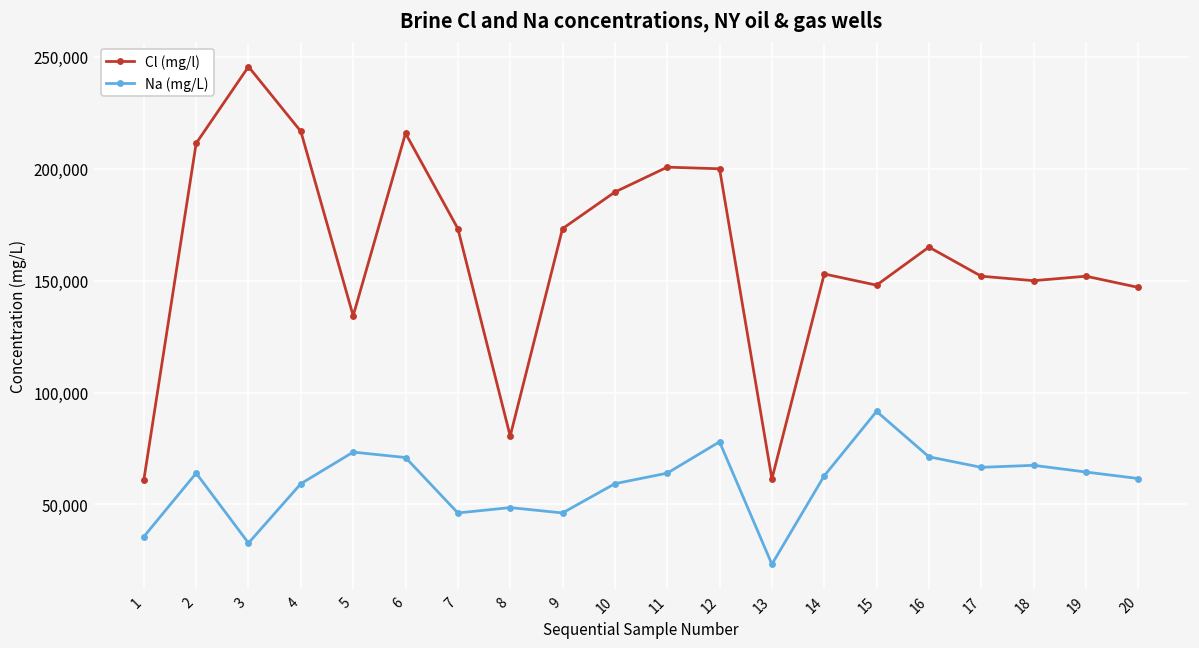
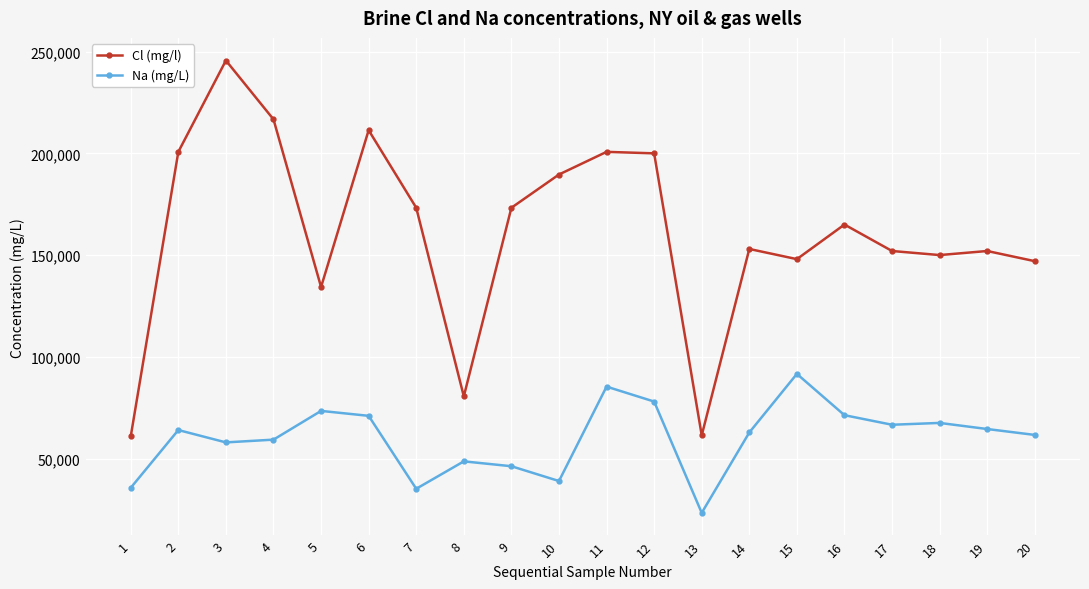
  {
    "Cl (mg/l)": {
      "1": "61,000",
-     "2": "211,000",
+     "2": "201,000",
      "3": "246,000",
      "4": "217,000",
      "5": "134,000",
-     "6": "216,000",
+     "6": "211,000",
      "7": "173,000",
      "8": "81,000",
      "9": "173,000",
      "10": "190,000",
      "11": "201,000",
      "12": "200,000",
      "13": "61,000",
      "14": "153,000",
      "15": "148,000",
      "16": "165,000",
      "17": "152,000",
      "18": "150,000",
      "19": "152,000",
      "20": "147,000"
    },
    "Na (mg/L)": {
      "1": "36,000",
      "2": "64,000",
-     "3": "33,000",
+     "3": "58,000",
      "4": "59,000",
      "5": "73,000",
      "6": "71,000",
-     "7": "46,000",
+     "7": "35,000",
      "8": "49,000",
      "9": "46,000",
-     "10": "59,000",
-     "11": "64,000",
+     "10": "39,000",
+     "11": "85,000",
      "12": "78,000",
      "13": "23,000",
      "14": "63,000",
      "15": "92,000",
      "16": "71,000",
      "17": "67,000",
      "18": "68,000",
      "19": "65,000",
      "20": "62,000"
    }
  }
